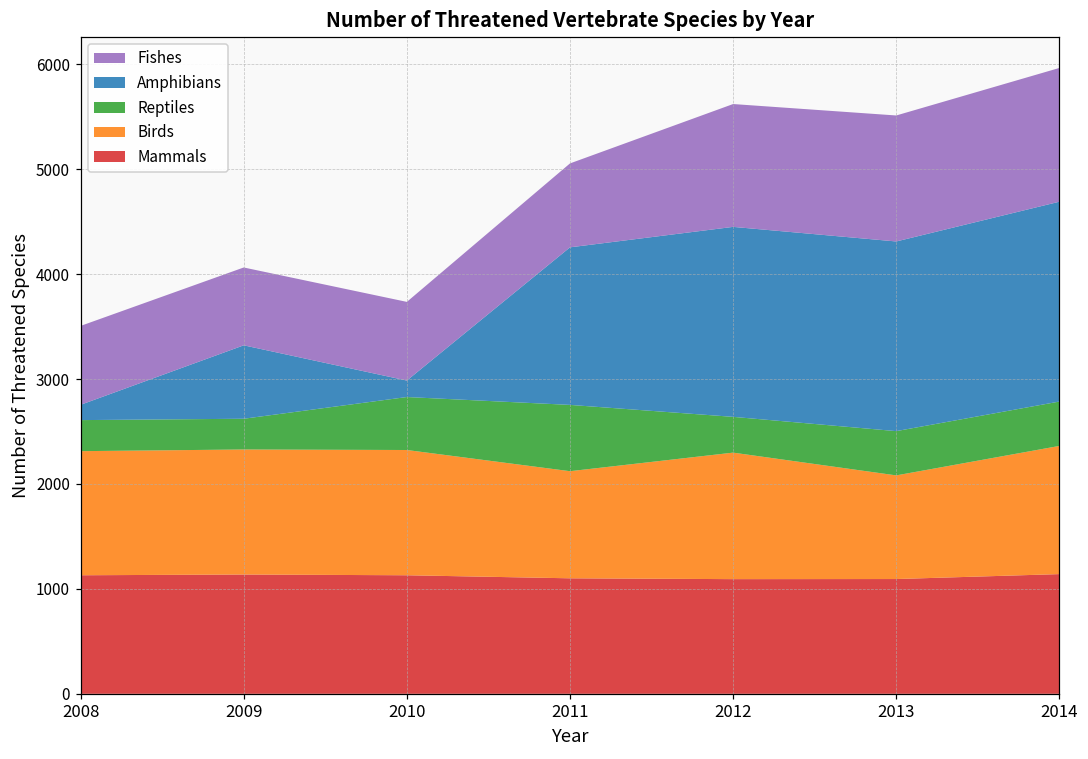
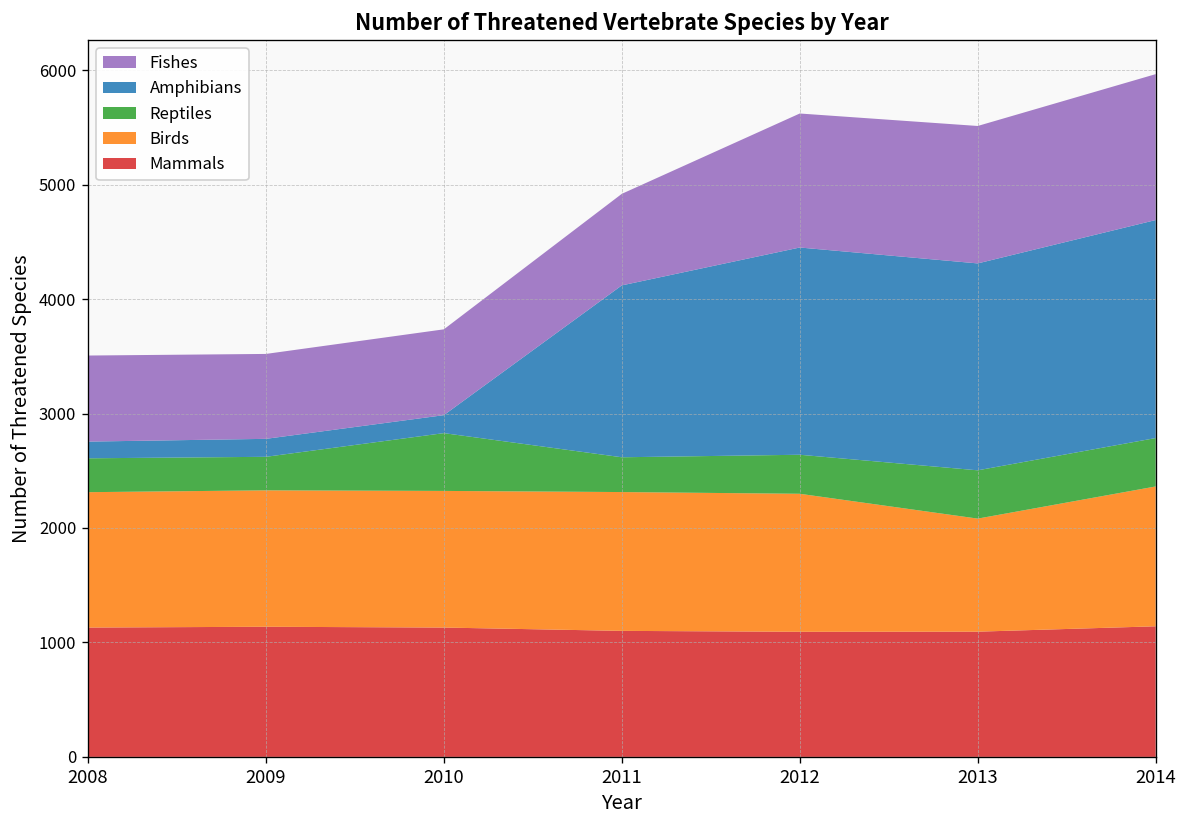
  {
    "Mammals": {
      "2008": 1100,
      "2009": 1100,
      "2010": 1100,
      "2011": 1100,
      "2012": 1100,
      "2013": 1100,
      "2014": 1100
    },
    "Birds": {
      "2008": 1200,
      "2009": 1200,
      "2010": 1200,
-     "2011": 1000,
+     "2011": 1200,
      "2012": 1200,
      "2013": 1000,
      "2014": 1200
    },
    "Reptiles": {
      "2008": 300,
      "2009": 300,
      "2010": 500,
-     "2011": 600,
+     "2011": 300,
      "2012": 300,
      "2013": 400,
      "2014": 400
    },
    "Amphibians": {
      "2008": 100,
-     "2009": 700,
+     "2009": 200,
      "2010": 200,
      "2011": 1500,
      "2012": 1800,
      "2013": 1800,
      "2014": 1900
    },
    "Fishes": {
      "2008": 800,
      "2009": 700,
      "2010": 800,
      "2011": 800,
      "2012": 1200,
      "2013": 1200,
      "2014": 1300
    }
  }
